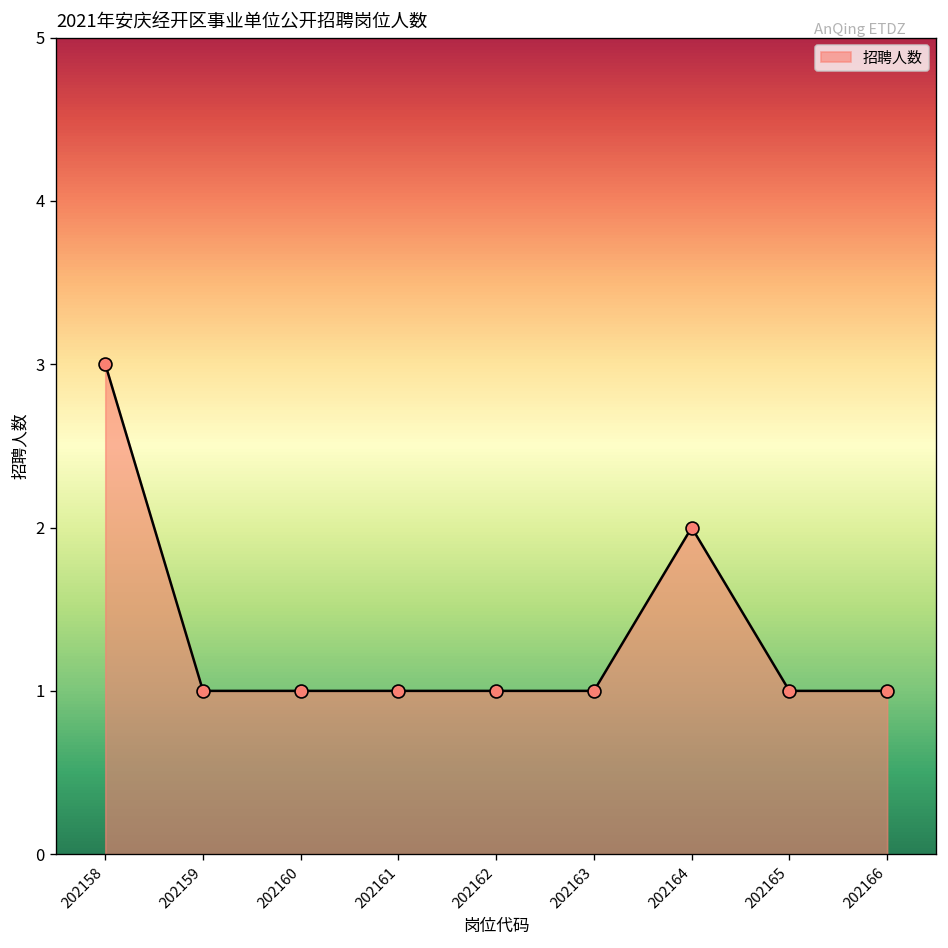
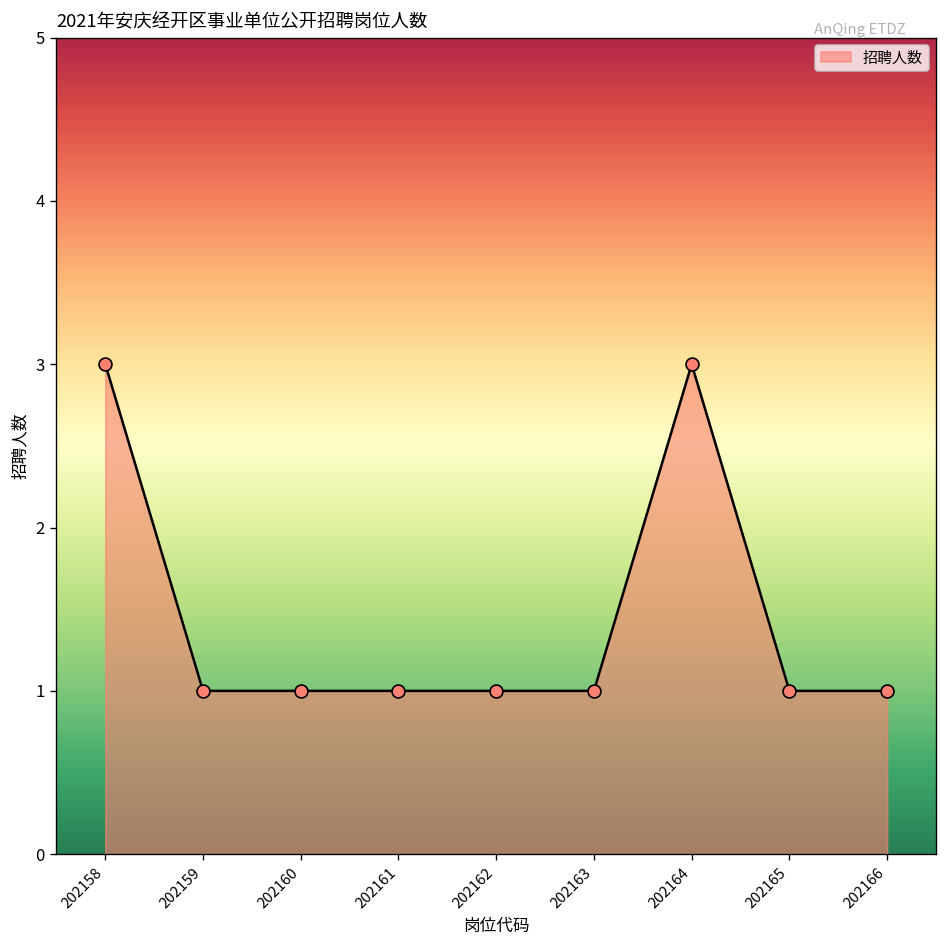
  {
    "202158": 3,
    "202159": 1,
    "202160": 1,
    "202161": 1,
    "202162": 1,
    "202163": 1,
-   "202164": 2,
+   "202164": 3,
    "202165": 1,
    "202166": 1
  }
